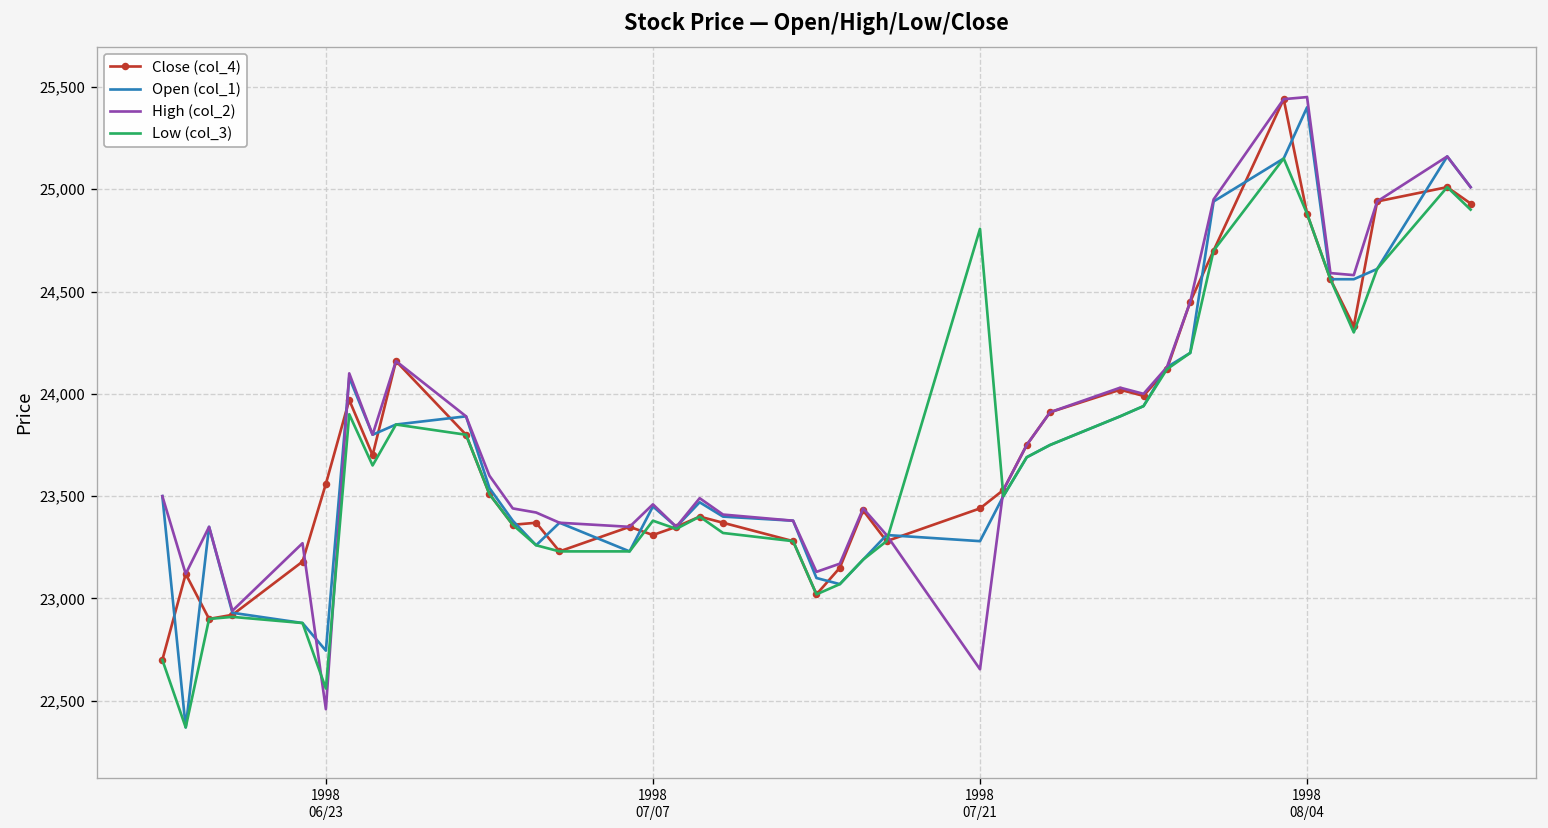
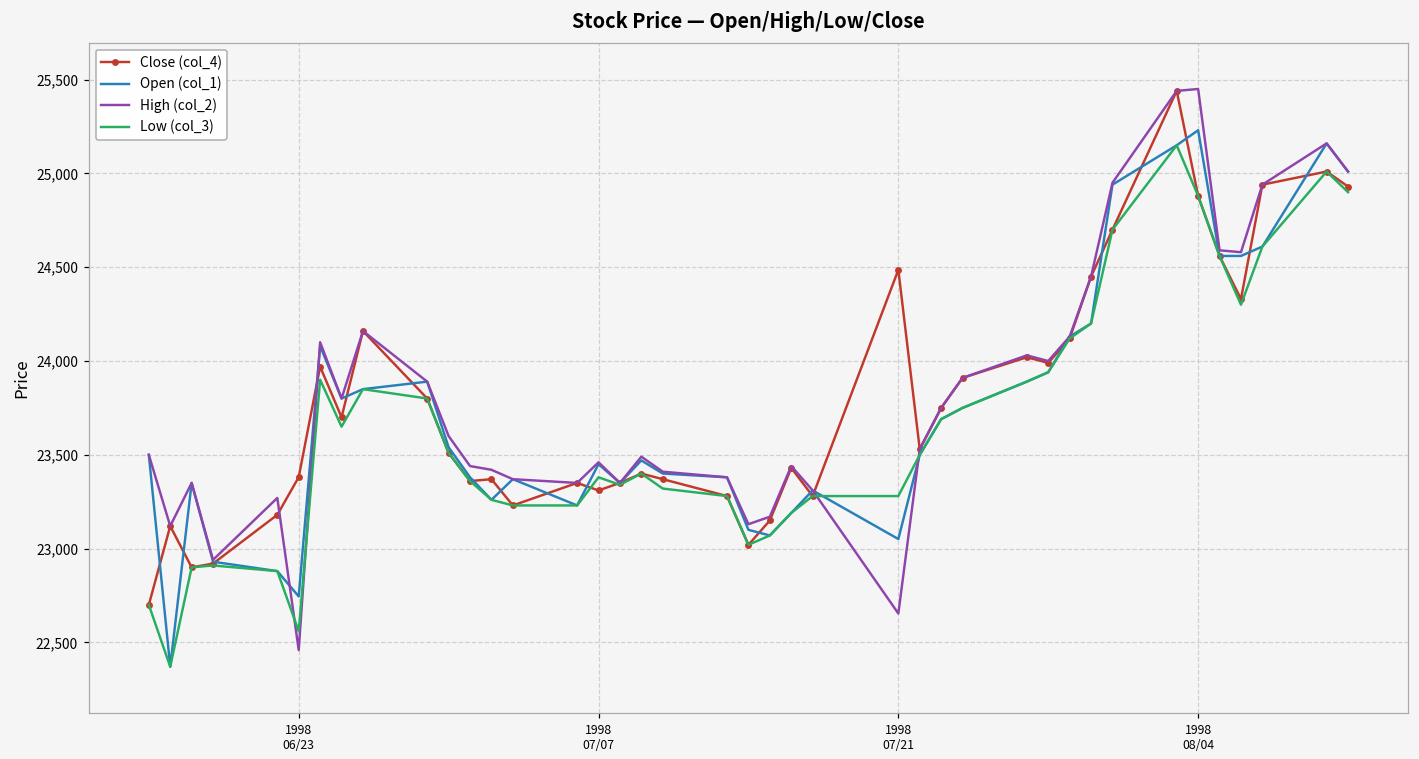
  {
    "Close (col_4)": {
-     "1998 06/23": "23,560",
+     "1998 06/23": "23,380",
      "1998 07/07": "23,310",
-     "1998 07/21": "23,440"
+     "1998 07/21": "24,490"
    },
    "Open (col_1)": {
      "1998 06/23": "22,750",
-     "1998 07/21": "23,280",
-     "1998 08/04": "25,400"
+     "1998 07/21": "23,050",
+     "1998 08/04": "25,230"
    },
    "High (col_2)": {
      "1998 06/23": "22,460",
      "1998 07/21": "22,650",
      "1998 08/04": "25,450"
    },
    "Low (col_3)": {
      "1998 06/23": "22,560",
      "1998 07/07": "23,380",
-     "1998 07/21": "24,810"
+     "1998 07/21": "23,280"
    }
  }
